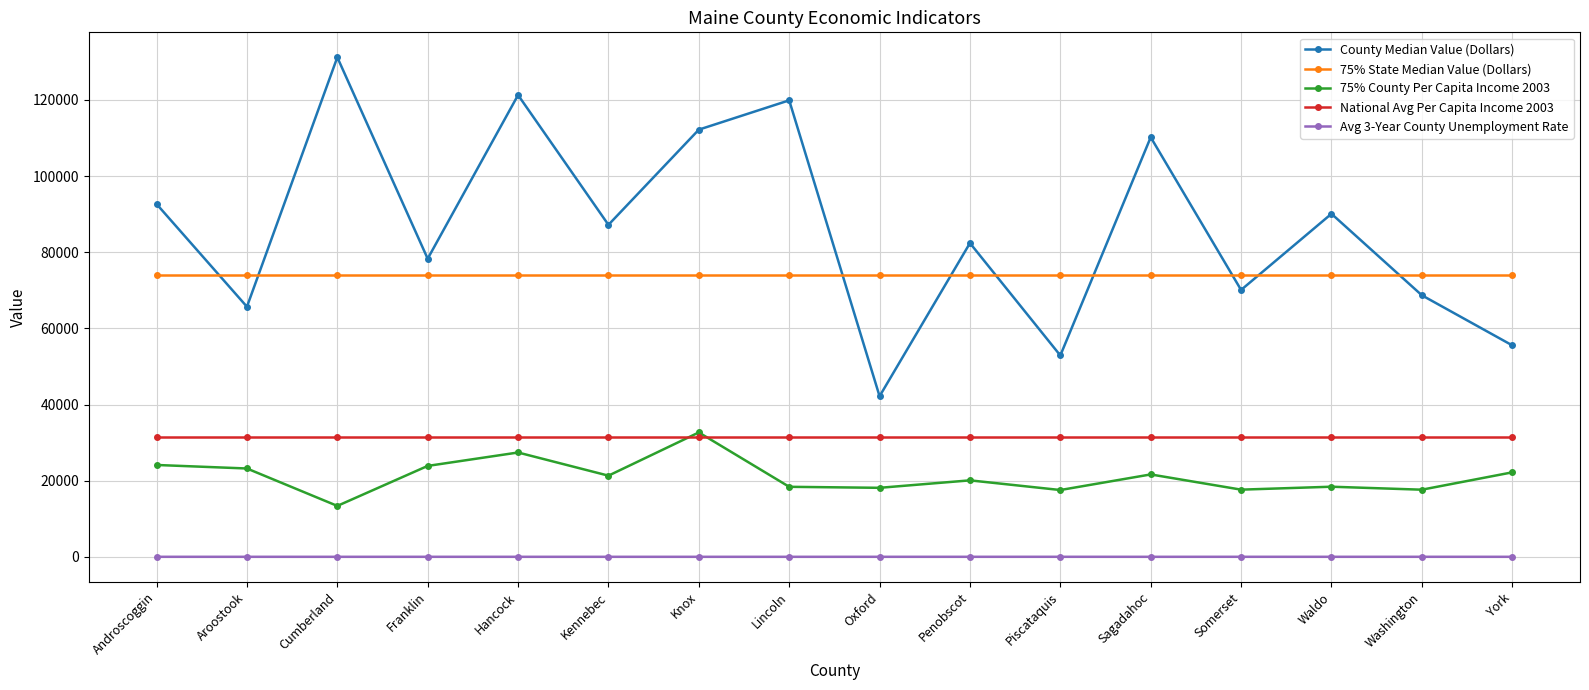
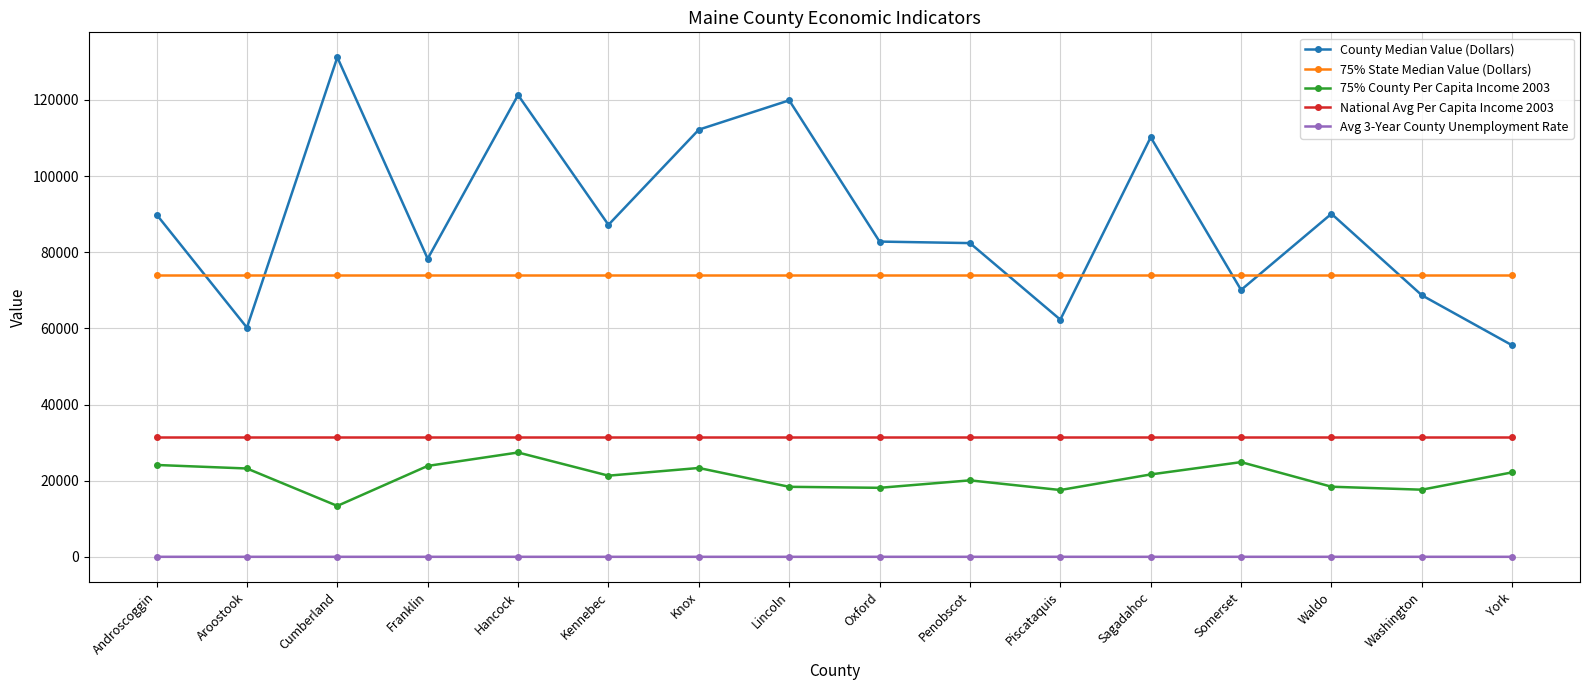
  {
    "County Median Value (Dollars)": {
-     "Androscoggin": 93000,
-     "Aroostook": 66000,
+     "Androscoggin": 90000,
+     "Aroostook": 60000,
      "Cumberland": 131000,
      "Franklin": 78000,
      "Hancock": 121000,
      "Kennebec": 87000,
      "Knox": 112000,
      "Lincoln": 120000,
-     "Oxford": 42000,
+     "Oxford": 83000,
      "Penobscot": 82000,
-     "Piscataquis": 53000,
+     "Piscataquis": 62000,
      "Sagadahoc": 110000,
      "Somerset": 70000,
      "Waldo": 90000,
      "Washington": 69000,
      "York": 56000
    },
    "75% State Median Value (Dollars)": {
      "Androscoggin": 74000,
      "Aroostook": 74000,
      "Cumberland": 74000,
      "Franklin": 74000,
      "Hancock": 74000,
      "Kennebec": 74000,
      "Knox": 74000,
      "Lincoln": 74000,
      "Oxford": 74000,
      "Penobscot": 74000,
      "Piscataquis": 74000,
      "Sagadahoc": 74000,
      "Somerset": 74000,
      "Waldo": 74000,
      "Washington": 74000,
      "York": 74000
    },
    "75% County Per Capita Income 2003": {
      "Androscoggin": 24000,
      "Aroostook": 23000,
      "Cumberland": 13000,
      "Franklin": 24000,
      "Hancock": 27000,
      "Kennebec": 21000,
-     "Knox": 33000,
+     "Knox": 23000,
      "Lincoln": 18000,
      "Oxford": 18000,
      "Penobscot": 20000,
      "Piscataquis": 18000,
      "Sagadahoc": 22000,
-     "Somerset": 18000,
+     "Somerset": 25000,
      "Waldo": 18000,
      "Washington": 18000,
      "York": 22000
    },
    "National Avg Per Capita Income 2003": {
      "Androscoggin": 31000,
      "Aroostook": 31000,
      "Cumberland": 31000,
      "Franklin": 31000,
      "Hancock": 31000,
      "Kennebec": 31000,
      "Knox": 31000,
      "Lincoln": 31000,
      "Oxford": 31000,
      "Penobscot": 31000,
      "Piscataquis": 31000,
      "Sagadahoc": 31000,
      "Somerset": 31000,
      "Waldo": 31000,
      "Washington": 31000,
      "York": 31000
    },
    "Avg 3-Year County Unemployment Rate": {
      "Androscoggin": 0,
      "Aroostook": 0,
      "Cumberland": 0,
      "Franklin": 0,
      "Hancock": 0,
      "Kennebec": 0,
      "Knox": 0,
      "Lincoln": 0,
      "Oxford": 0,
      "Penobscot": 0,
      "Piscataquis": 0,
      "Sagadahoc": 0,
      "Somerset": 0,
      "Waldo": 0,
      "Washington": 0,
      "York": 0
    }
  }
